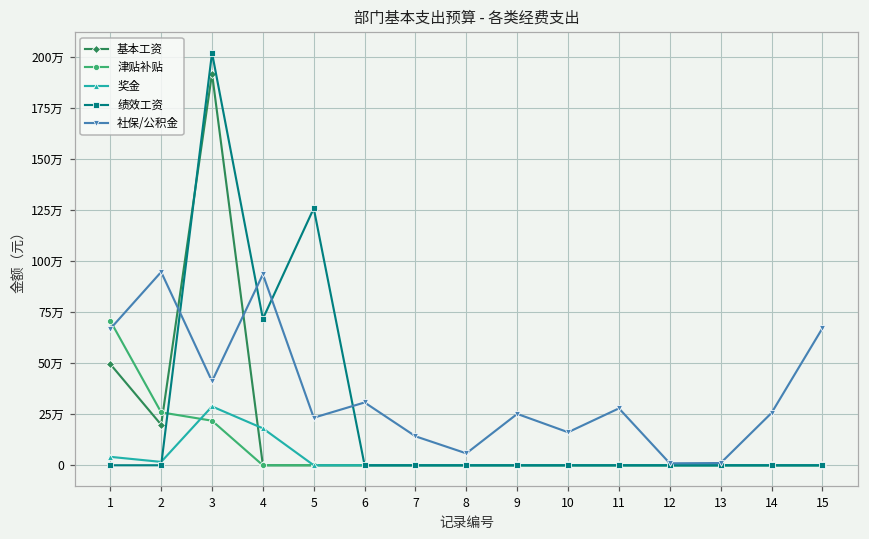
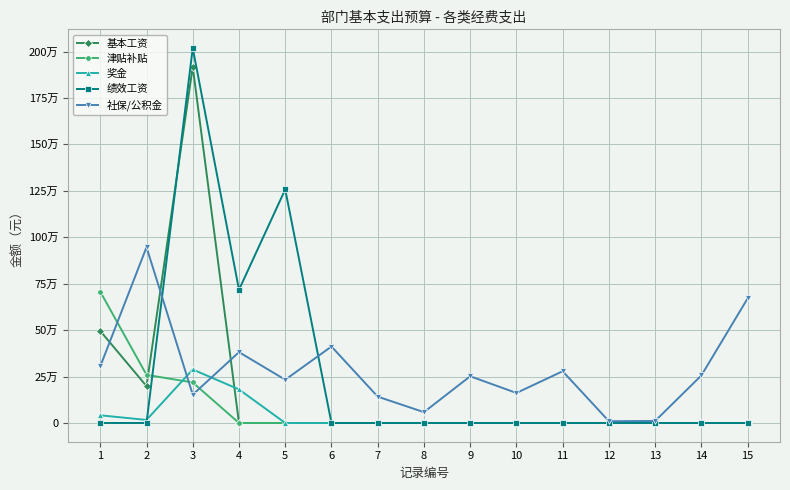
  {
    "奖金": {
      "1": "4万",
      "2": "2万",
      "3": "29万",
      "4": "18万"
    },
    "绩效工资": {
      "1": "0万",
      "2": "0万",
      "3": "202万",
      "4": "72万",
      "5": "126万"
    },
    "社保/公积金": {
-     "1": "67万",
+     "1": "30万",
      "2": "95万",
-     "3": "41万",
-     "4": "93万",
+     "3": "15万",
+     "4": "38万",
      "5": "23万",
-     "6": "31万",
+     "6": "41万",
      "7": "14万",
      "8": "6万",
      "9": "25万",
      "10": "16万",
      "11": "28万",
      "14": "26万",
      "15": "67万"
    }
  }
